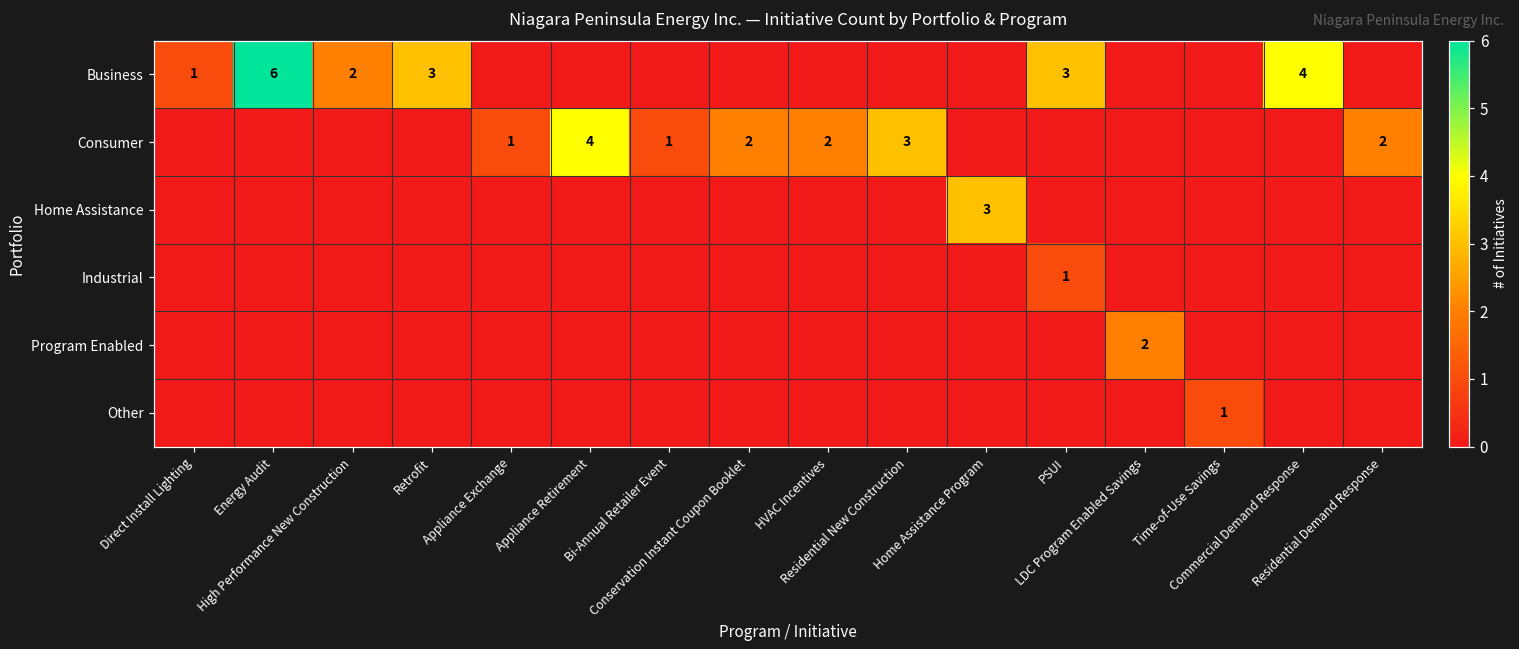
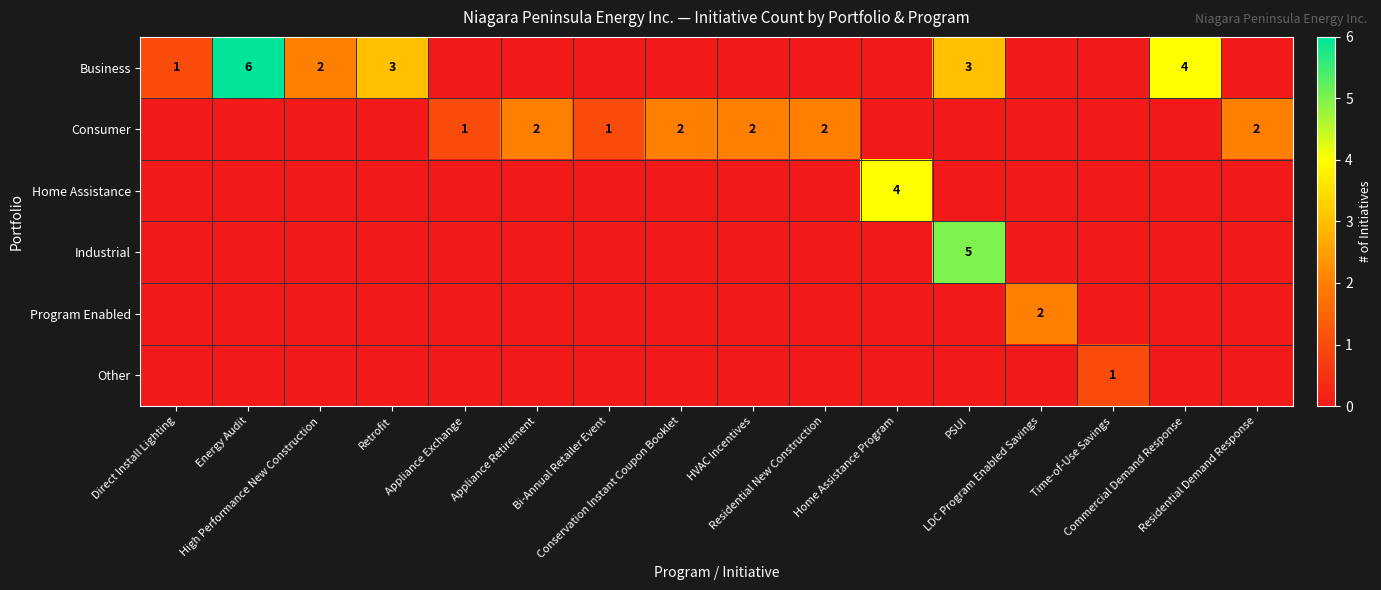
  {
    "Business": {
      "Direct Install Lighting": 1,
      "Energy Audit": 6,
      "High Performance New Construction": 2,
      "Retrofit": 3,
      "PSUI": 3,
      "Commercial Demand Response": 4
    },
    "Consumer": {
      "Appliance Exchange": 1,
-     "Appliance Retirement": 4,
+     "Appliance Retirement": 2,
      "Bi-Annual Retailer Event": 1,
      "Conservation Instant Coupon Booklet": 2,
      "HVAC Incentives": 2,
-     "Residential New Construction": 3,
+     "Residential New Construction": 2,
      "Residential Demand Response": 2
    },
    "Home Assistance": {
-     "Home Assistance Program": 3
+     "Home Assistance Program": 4
    },
    "Industrial": {
-     "PSUI": 1
+     "PSUI": 5
    },
    "Program Enabled": {
      "LDC Program Enabled Savings": 2
    },
    "Other": {
      "Time-of-Use Savings": 1
    }
  }
